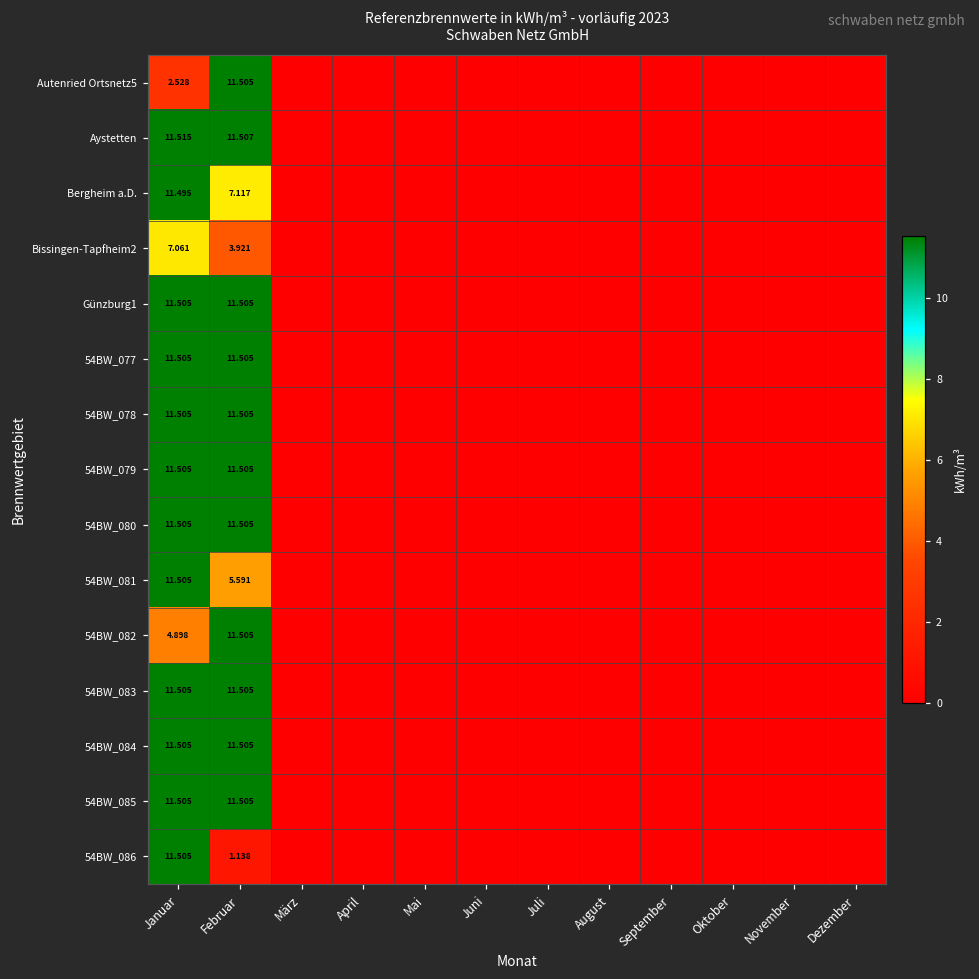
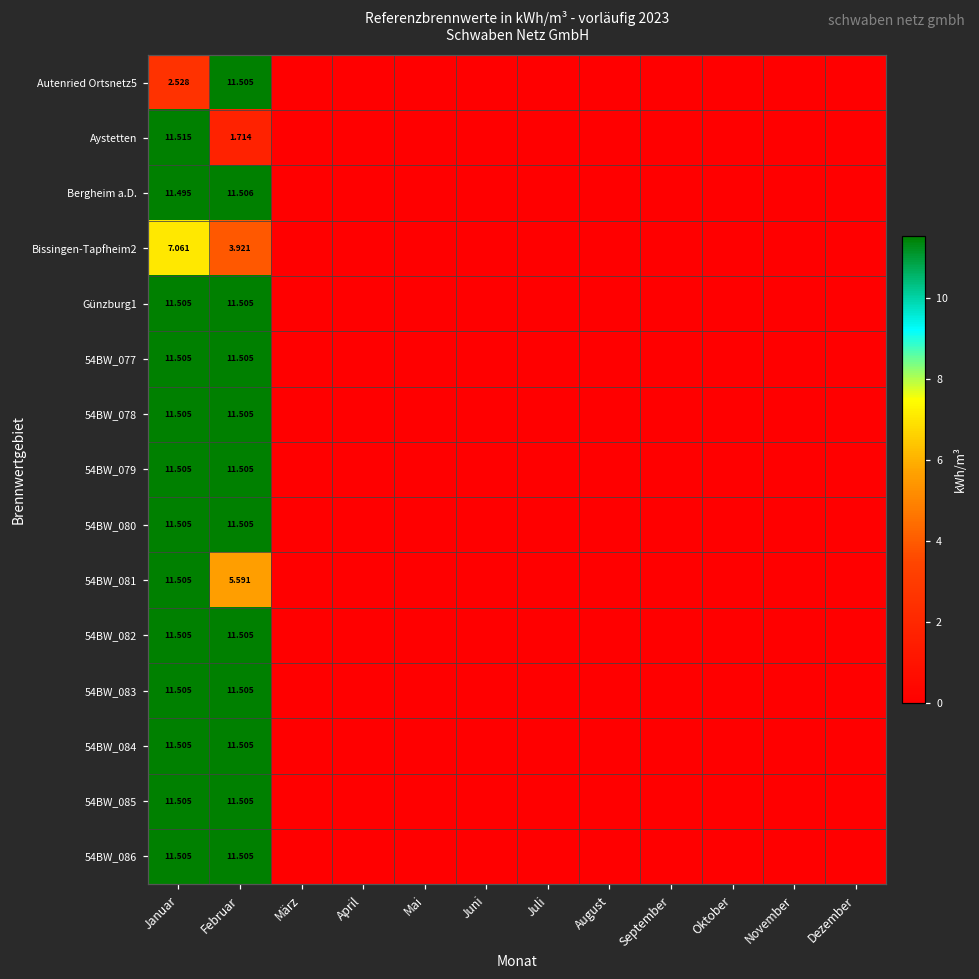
  {
    "Autenried Ortsnetz5": {
      "Januar": 2.528,
      "Februar": 11.505
    },
    "Aystetten": {
      "Januar": 11.515,
-     "Februar": 11.507
+     "Februar": 1.714
    },
    "Bergheim a.D.": {
      "Januar": 11.495,
-     "Februar": 7.117
+     "Februar": 11.506
    },
    "Bissingen-Tapfheim2": {
      "Januar": 7.061,
      "Februar": 3.921
    },
    "Günzburg1": {
      "Januar": 11.505,
      "Februar": 11.505
    },
    "54BW_077": {
      "Januar": 11.505,
      "Februar": 11.505
    },
    "54BW_078": {
      "Januar": 11.505,
      "Februar": 11.505
    },
    "54BW_079": {
      "Januar": 11.505,
      "Februar": 11.505
    },
    "54BW_080": {
      "Januar": 11.505,
      "Februar": 11.505
    },
    "54BW_081": {
      "Januar": 11.505,
      "Februar": 5.591
    },
    "54BW_082": {
-     "Januar": 4.898,
+     "Januar": 11.505,
      "Februar": 11.505
    },
    "54BW_083": {
      "Januar": 11.505,
      "Februar": 11.505
    },
    "54BW_084": {
      "Januar": 11.505,
      "Februar": 11.505
    },
    "54BW_085": {
      "Januar": 11.505,
      "Februar": 11.505
    },
    "54BW_086": {
      "Januar": 11.505,
-     "Februar": 1.138
+     "Februar": 11.505
    }
  }
